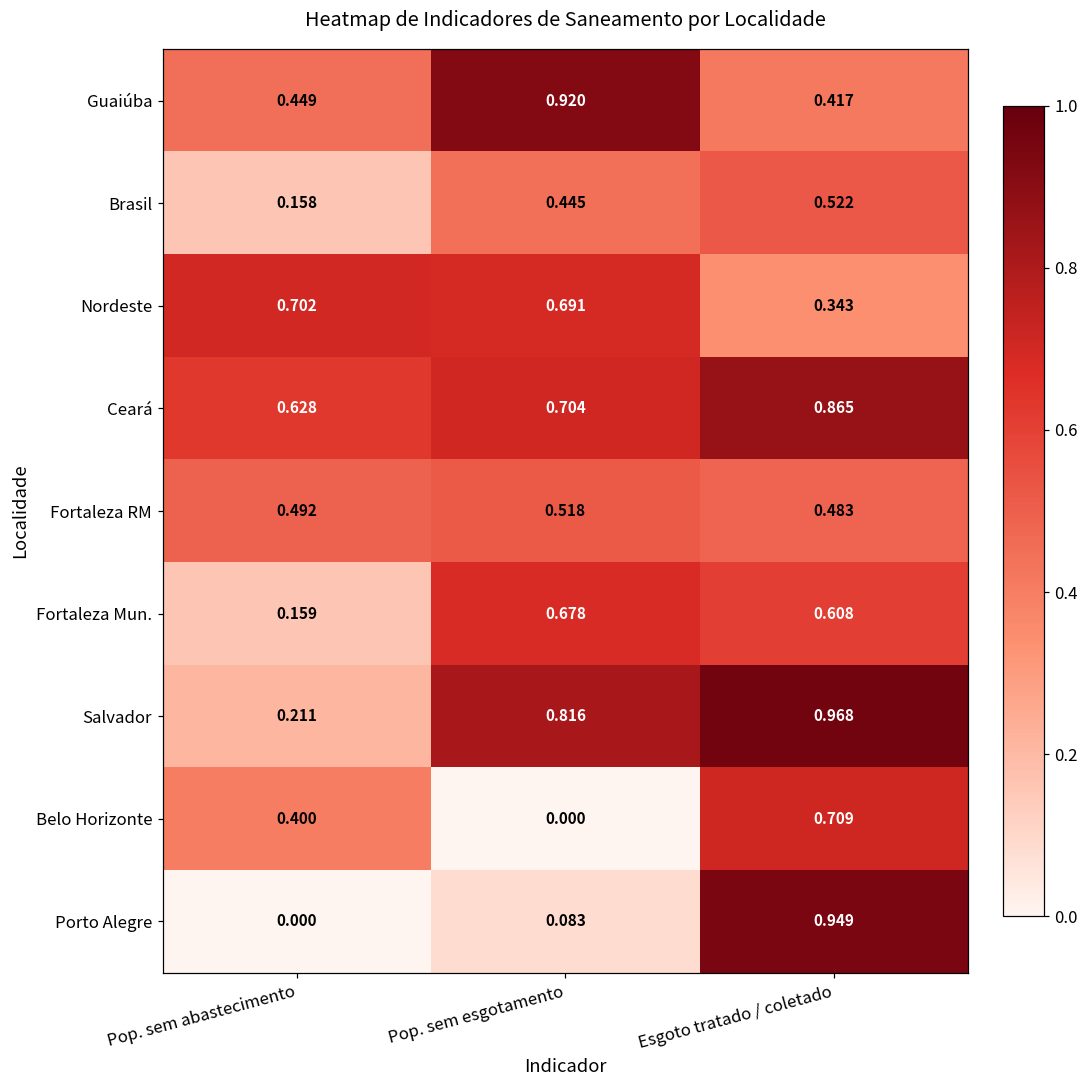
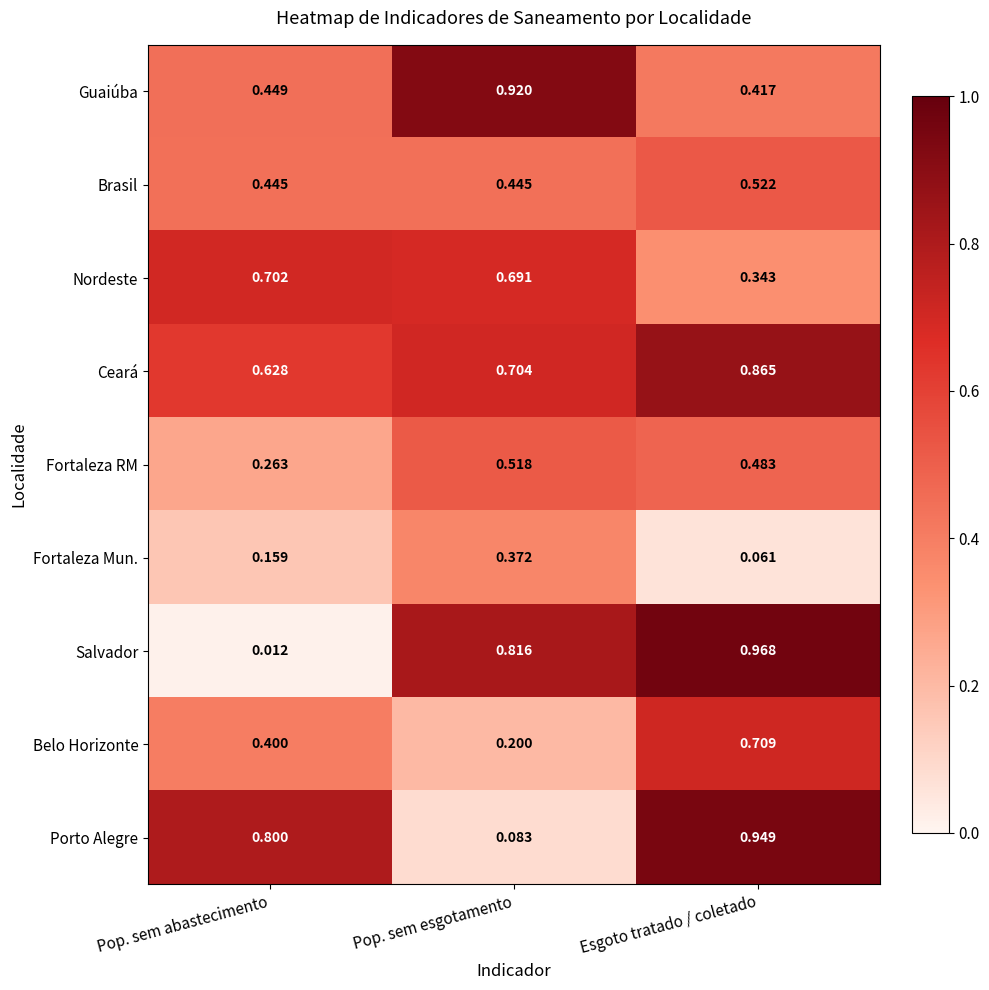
  {
    "Guaiúba": {
      "Pop. sem abastecimento": 0.449,
      "Pop. sem esgotamento": 0.920,
      "Esgoto tratado / coletado": 0.417
    },
    "Brasil": {
-     "Pop. sem abastecimento": 0.158,
+     "Pop. sem abastecimento": 0.445,
      "Pop. sem esgotamento": 0.445,
      "Esgoto tratado / coletado": 0.522
    },
    "Nordeste": {
      "Pop. sem abastecimento": 0.702,
      "Pop. sem esgotamento": 0.691,
      "Esgoto tratado / coletado": 0.343
    },
    "Ceará": {
      "Pop. sem abastecimento": 0.628,
      "Pop. sem esgotamento": 0.704,
      "Esgoto tratado / coletado": 0.865
    },
    "Fortaleza RM": {
-     "Pop. sem abastecimento": 0.492,
+     "Pop. sem abastecimento": 0.263,
      "Pop. sem esgotamento": 0.518,
      "Esgoto tratado / coletado": 0.483
    },
    "Fortaleza Mun.": {
      "Pop. sem abastecimento": 0.159,
-     "Pop. sem esgotamento": 0.678,
-     "Esgoto tratado / coletado": 0.608
+     "Pop. sem esgotamento": 0.372,
+     "Esgoto tratado / coletado": 0.061
    },
    "Salvador": {
-     "Pop. sem abastecimento": 0.211,
+     "Pop. sem abastecimento": 0.012,
      "Pop. sem esgotamento": 0.816,
      "Esgoto tratado / coletado": 0.968
    },
    "Belo Horizonte": {
      "Pop. sem abastecimento": 0.400,
-     "Pop. sem esgotamento": 0.000,
+     "Pop. sem esgotamento": 0.200,
      "Esgoto tratado / coletado": 0.709
    },
    "Porto Alegre": {
-     "Pop. sem abastecimento": 0.000,
+     "Pop. sem abastecimento": 0.800,
      "Pop. sem esgotamento": 0.083,
      "Esgoto tratado / coletado": 0.949
    }
  }
